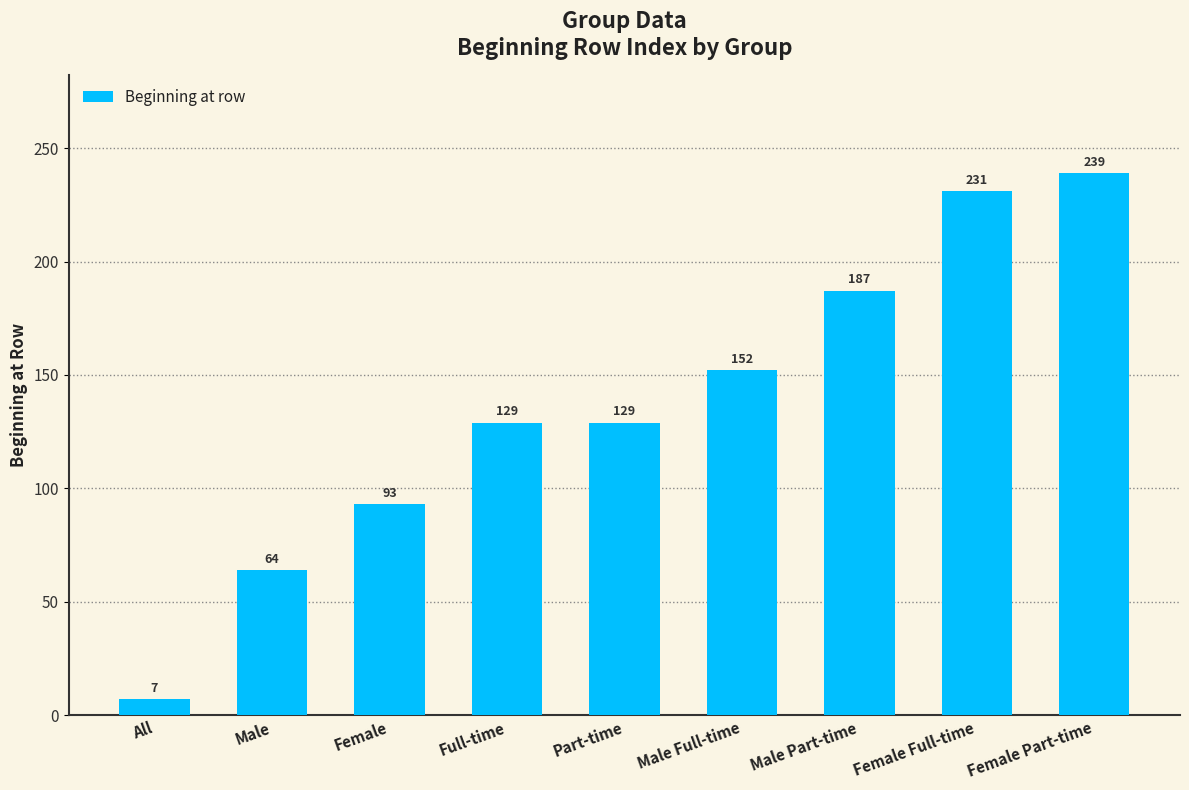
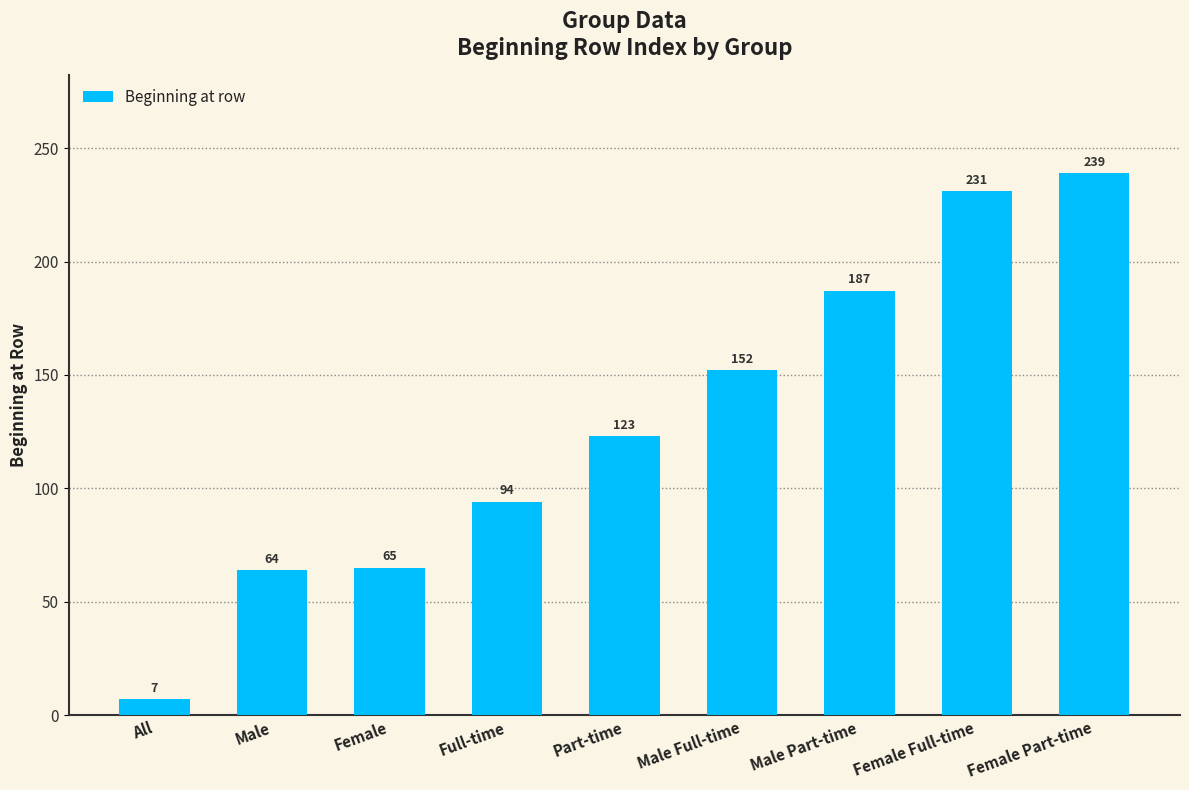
  {
    "All": 7,
    "Male": 64,
-   "Female": 93,
-   "Full-time": 129,
-   "Part-time": 129,
+   "Female": 65,
+   "Full-time": 94,
+   "Part-time": 123,
    "Male Full-time": 152,
    "Male Part-time": 187,
    "Female Full-time": 231,
    "Female Part-time": 239
  }
